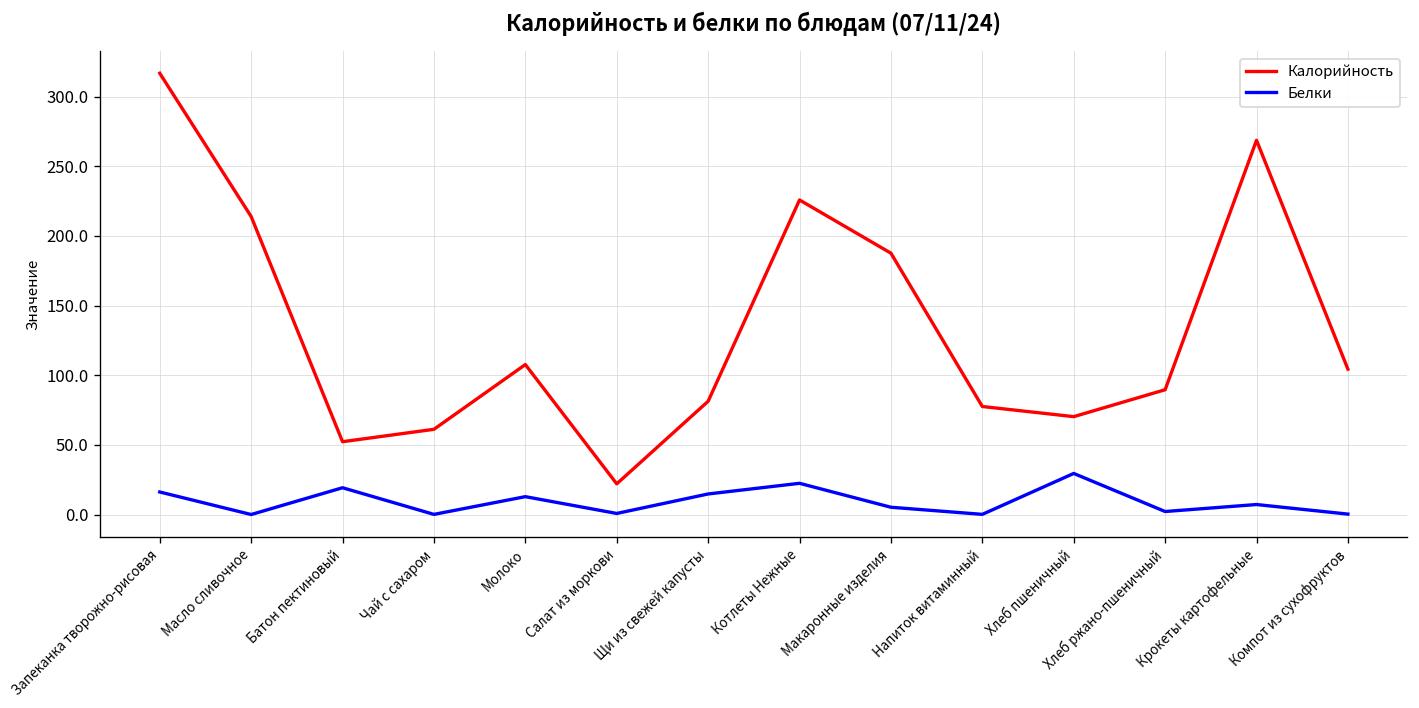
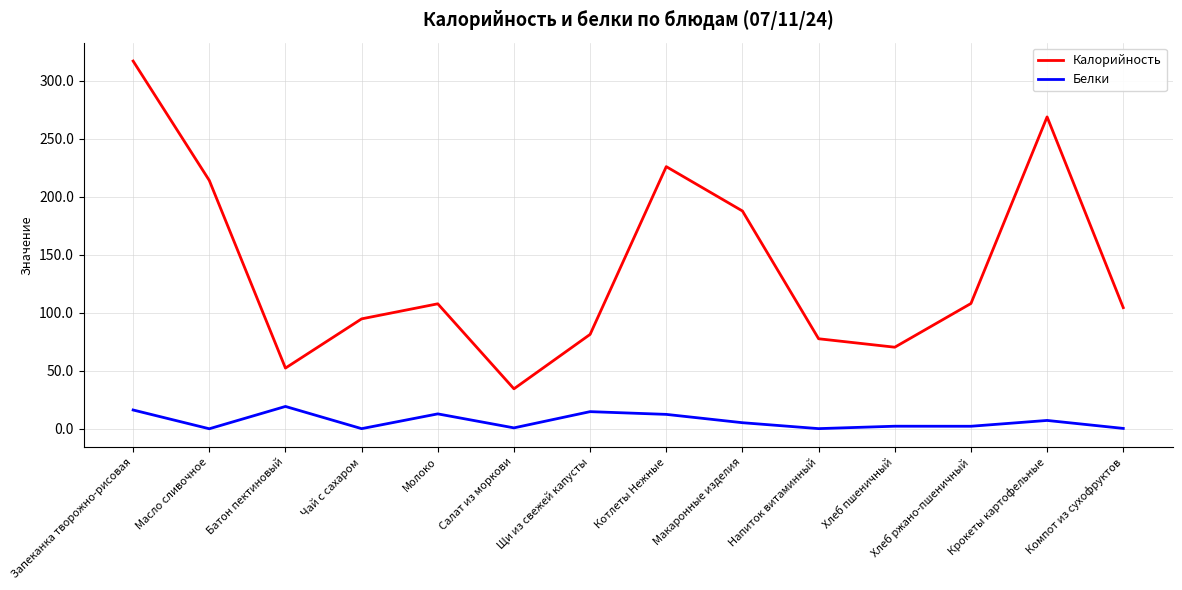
  {
    "Калорийность": {
      "Запеканка творожно-рисовая": 317,
      "Масло сливочное": 214,
      "Батон пектиновый": 52,
-     "Чай с сахаром": 61,
+     "Чай с сахаром": 95,
      "Молоко": 108,
-     "Салат из моркови": 22,
+     "Салат из моркови": 34,
      "Щи из свежей капусты": 81,
      "Котлеты Нежные": 226,
      "Макаронные изделия": 188,
      "Напиток витаминный": 78,
      "Хлеб пшеничный": 70,
-     "Хлеб ржано-пшеничный": 90,
+     "Хлеб ржано-пшеничный": 108,
      "Крокеты картофельные": 269,
      "Компот из сухофруктов": 104
    },
    "Белки": {
      "Запеканка творожно-рисовая": 16,
      "Масло сливочное": 0,
      "Батон пектиновый": 19,
      "Чай с сахаром": 0,
      "Молоко": 13,
      "Салат из моркови": 1,
      "Щи из свежей капусты": 15,
-     "Котлеты Нежные": 22,
+     "Котлеты Нежные": 12,
      "Макаронные изделия": 5,
      "Напиток витаминный": 0,
-     "Хлеб пшеничный": 30,
+     "Хлеб пшеничный": 2,
      "Хлеб ржано-пшеничный": 2,
      "Крокеты картофельные": 7,
      "Компот из сухофруктов": 0
    }
  }
